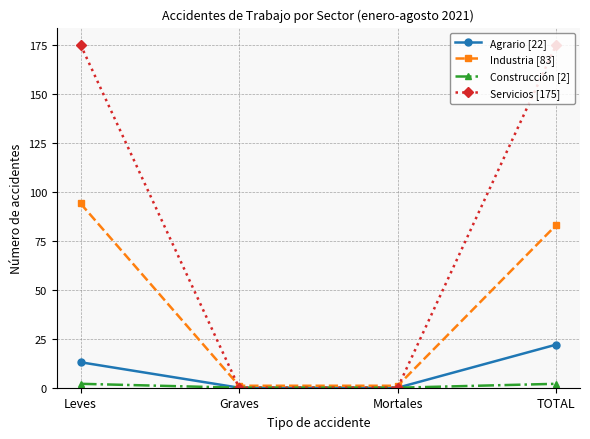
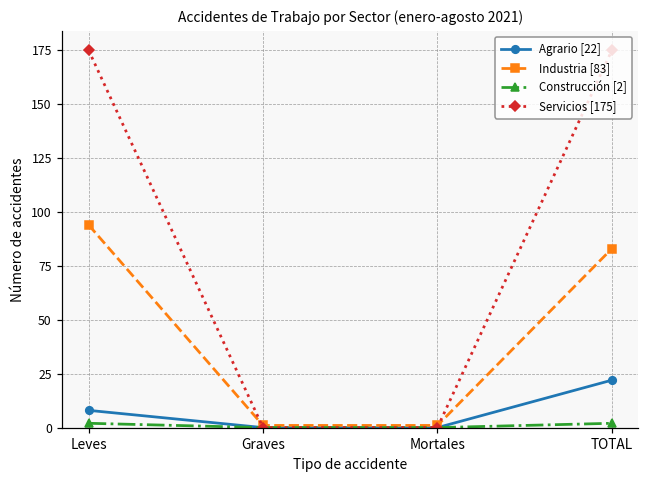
  {
    "Agrario [22]": {
-     "Leves": 13,
+     "Leves": 8,
      "TOTAL": 22
    },
    "Industria [83]": {
      "Leves": 94,
      "TOTAL": 83
    },
    "Construcción [2]": {
      "Leves": 2,
      "TOTAL": 2
    },
    "Servicios [175]": {
      "Leves": 175
    }
  }
